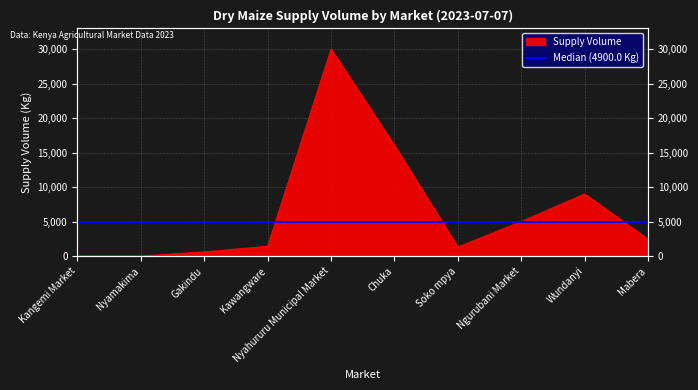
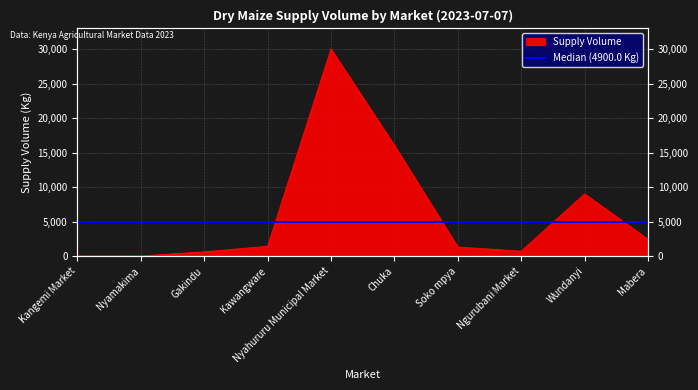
  {
    "Kangemi Market": "0",
    "Nyamakima": "0",
    "Gakindu": "1,000",
    "Kawangware": "1,000",
    "Nyahururu Municipal Market": "30,000",
    "Chuka": "16,000",
    "Soko mpya": "1,000",
-   "Ngurubani Market": "5,000",
+   "Ngurubani Market": "1,000",
    "Wundanyi": "9,000",
    "Mabera": "2,000"
  }
